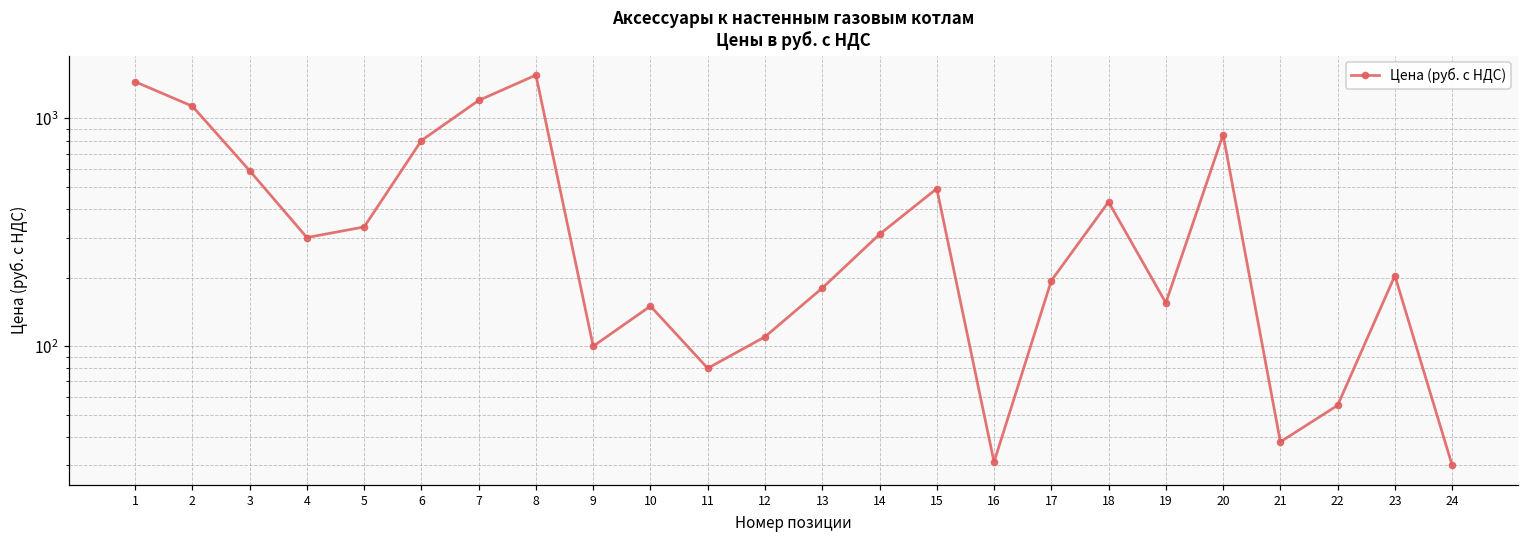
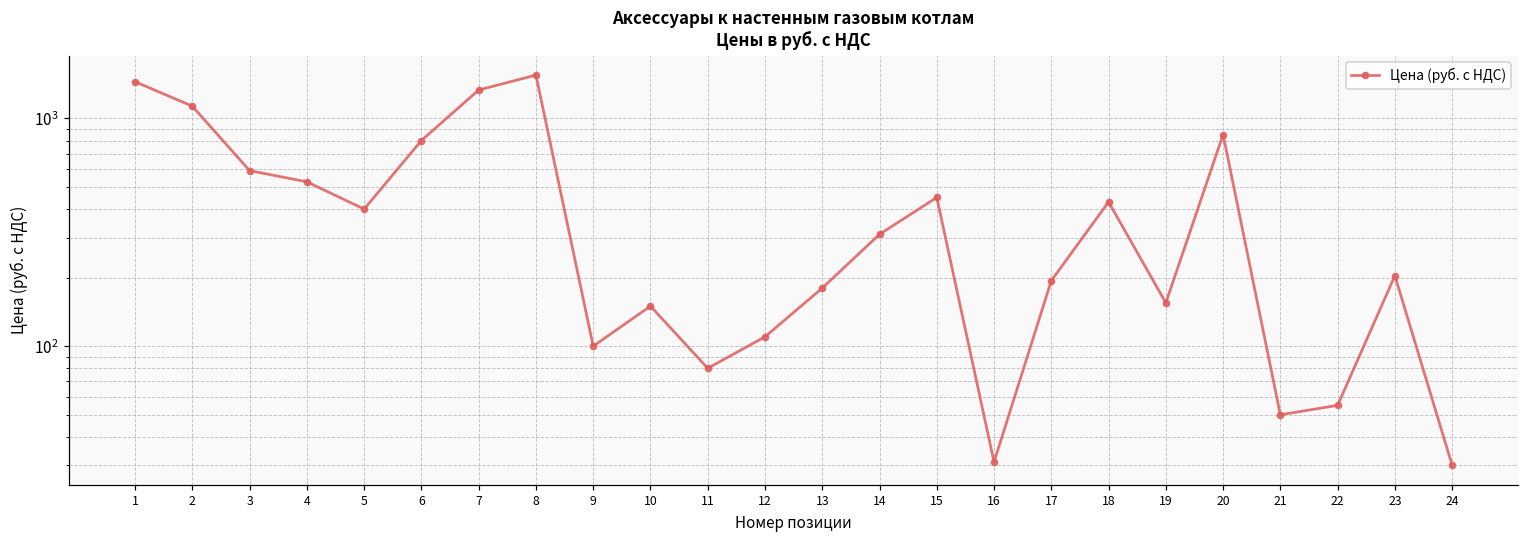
  {
    "1": 1500,
    "2": 1100,
    "3": 590,
-   "4": 300,
-   "5": 330,
+   "4": 530,
+   "5": 400,
    "6": 800,
-   "7": 1200,
+   "7": 1300,
    "8": 1600,
    "9": 100,
    "10": 150,
    "11": 80,
    "12": 110,
    "13": 180,
    "14": 310,
-   "15": 490,
+   "15": 450,
    "16": 31,
    "17": 190,
    "18": 430,
    "19": 160,
    "20": 850,
-   "21": 38,
+   "21": 50,
    "22": 55,
    "23": 200,
    "24": 30
  }
